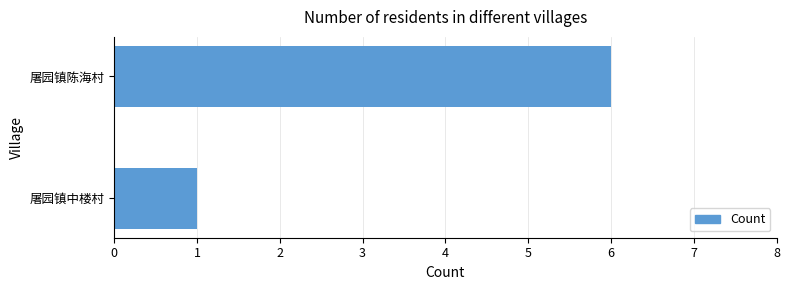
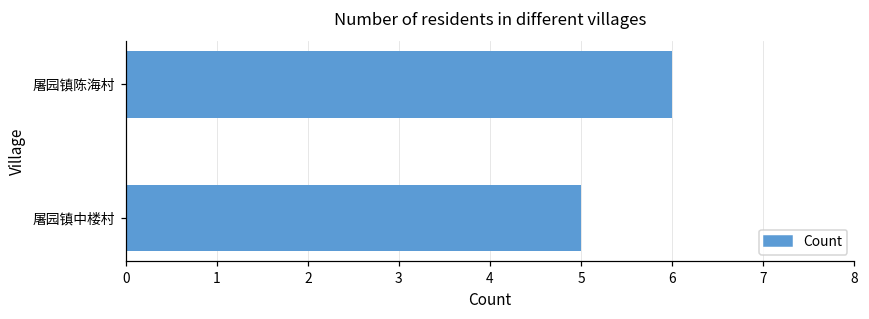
  {
    "屠园镇陈海村": 6,
-   "屠园镇中楼村": 1
+   "屠园镇中楼村": 5
  }
